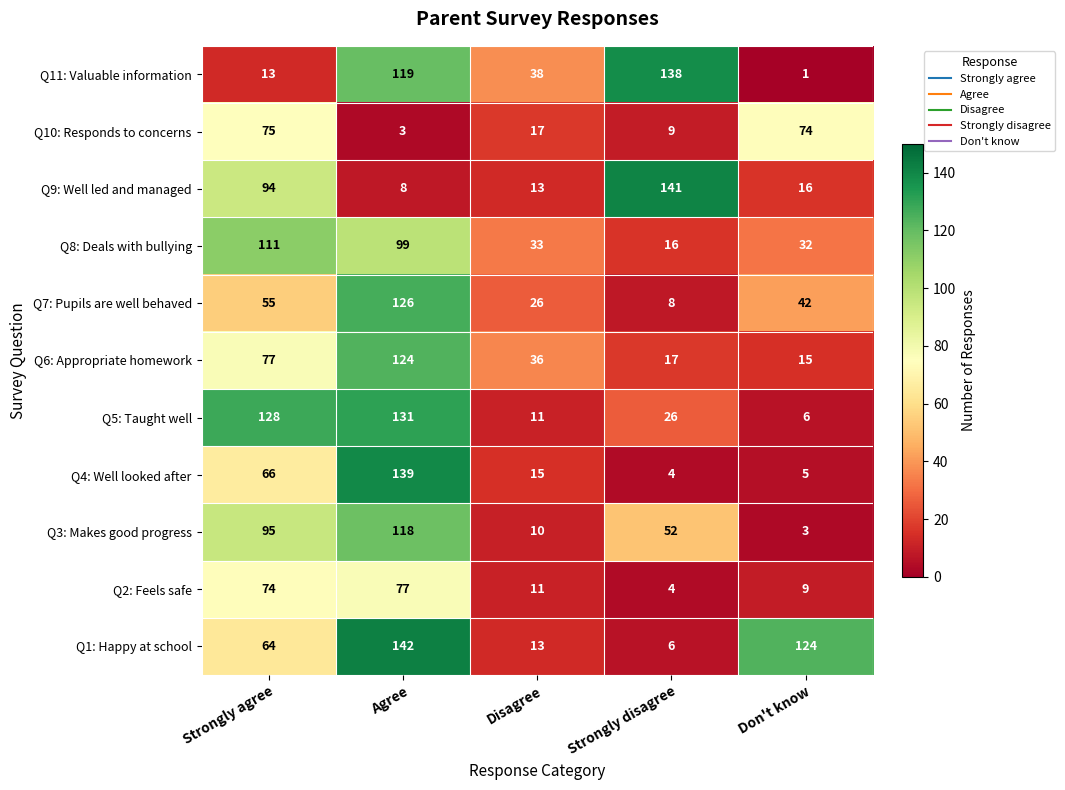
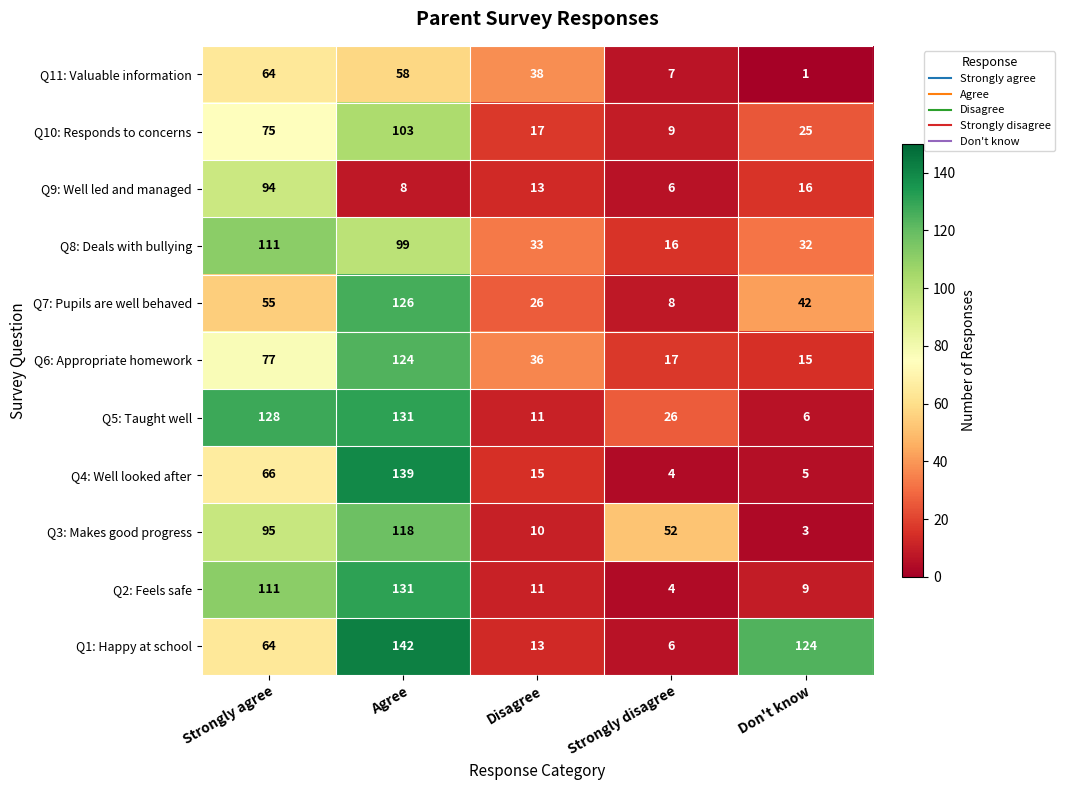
  {
    "Q11: Valuable information": {
-     "Strongly agree": 13,
-     "Agree": 119,
+     "Strongly agree": 64,
+     "Agree": 58,
      "Disagree": 38,
-     "Strongly disagree": 138,
+     "Strongly disagree": 7,
      "Don't know": 1
    },
    "Q10: Responds to concerns": {
      "Strongly agree": 75,
-     "Agree": 3,
+     "Agree": 103,
      "Disagree": 17,
      "Strongly disagree": 9,
-     "Don't know": 74
+     "Don't know": 25
    },
    "Q9: Well led and managed": {
      "Strongly agree": 94,
      "Agree": 8,
      "Disagree": 13,
-     "Strongly disagree": 141,
+     "Strongly disagree": 6,
      "Don't know": 16
    },
    "Q8: Deals with bullying": {
      "Strongly agree": 111,
      "Agree": 99,
      "Disagree": 33,
      "Strongly disagree": 16,
      "Don't know": 32
    },
    "Q7: Pupils are well behaved": {
      "Strongly agree": 55,
      "Agree": 126,
      "Disagree": 26,
      "Strongly disagree": 8,
      "Don't know": 42
    },
    "Q6: Appropriate homework": {
      "Strongly agree": 77,
      "Agree": 124,
      "Disagree": 36,
      "Strongly disagree": 17,
      "Don't know": 15
    },
    "Q5: Taught well": {
      "Strongly agree": 128,
      "Agree": 131,
      "Disagree": 11,
      "Strongly disagree": 26,
      "Don't know": 6
    },
    "Q4: Well looked after": {
      "Strongly agree": 66,
      "Agree": 139,
      "Disagree": 15,
      "Strongly disagree": 4,
      "Don't know": 5
    },
    "Q3: Makes good progress": {
      "Strongly agree": 95,
      "Agree": 118,
      "Disagree": 10,
      "Strongly disagree": 52,
      "Don't know": 3
    },
    "Q2: Feels safe": {
-     "Strongly agree": 74,
-     "Agree": 77,
+     "Strongly agree": 111,
+     "Agree": 131,
      "Disagree": 11,
      "Strongly disagree": 4,
      "Don't know": 9
    },
    "Q1: Happy at school": {
      "Strongly agree": 64,
      "Agree": 142,
      "Disagree": 13,
      "Strongly disagree": 6,
      "Don't know": 124
    }
  }
